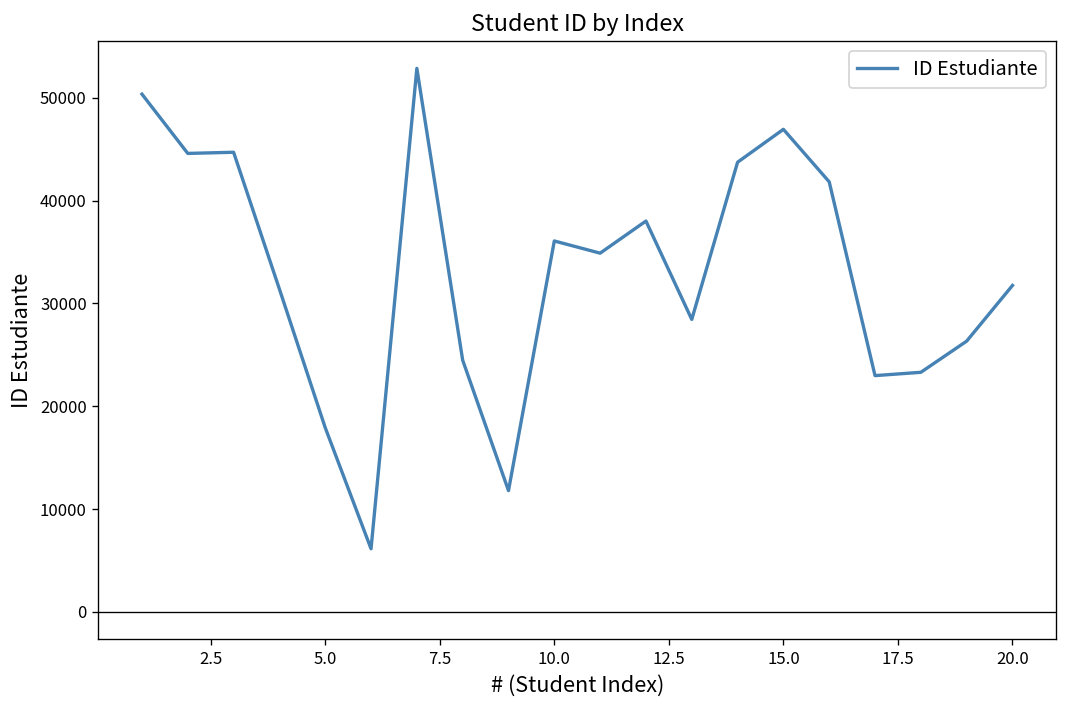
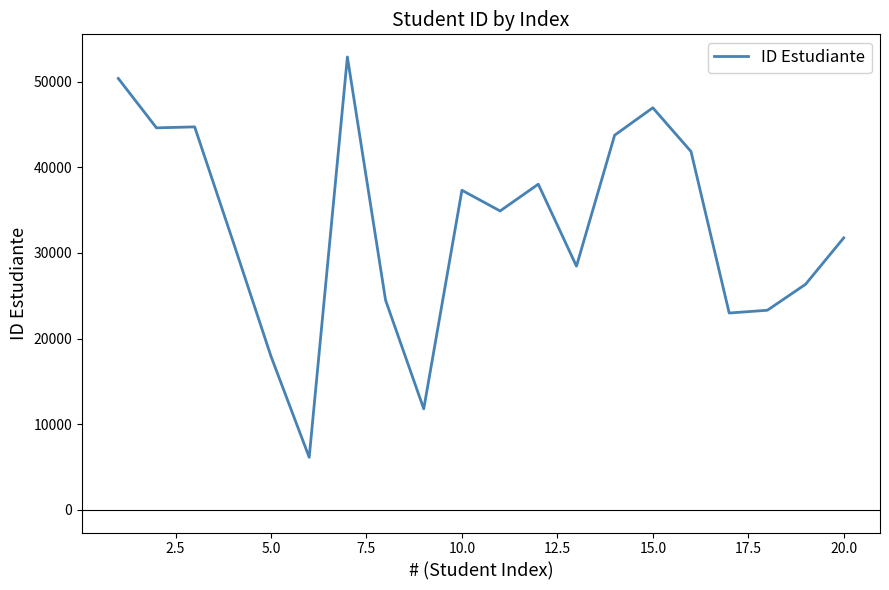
  {
    "5.0": 18000,
-   "10.0": 36000,
+   "10.0": 37000,
    "15.0": 47000,
    "20.0": 32000
  }
